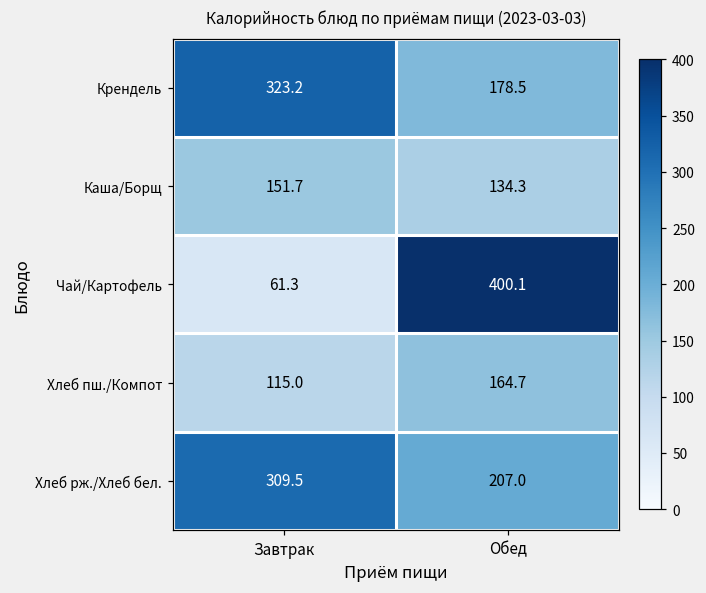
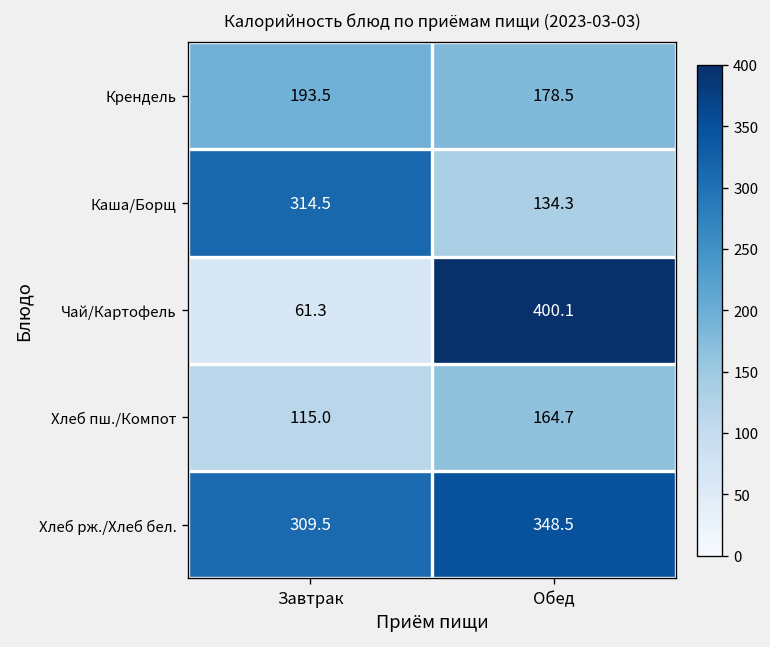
  {
    "Крендель": {
-     "Завтрак": 323.2,
+     "Завтрак": 193.5,
      "Обед": 178.5
    },
    "Каша/Борщ": {
-     "Завтрак": 151.7,
+     "Завтрак": 314.5,
      "Обед": 134.3
    },
    "Чай/Картофель": {
      "Завтрак": 61.3,
      "Обед": 400.1
    },
    "Хлеб пш./Компот": {
      "Завтрак": 115.0,
      "Обед": 164.7
    },
    "Хлеб рж./Хлеб бел.": {
      "Завтрак": 309.5,
-     "Обед": 207.0
+     "Обед": 348.5
    }
  }
